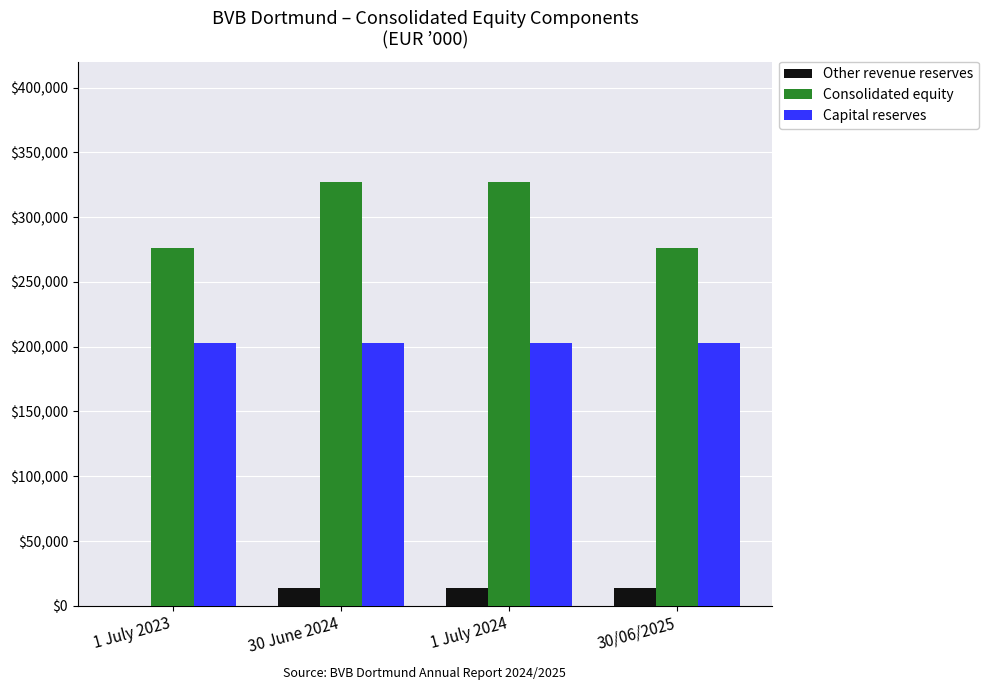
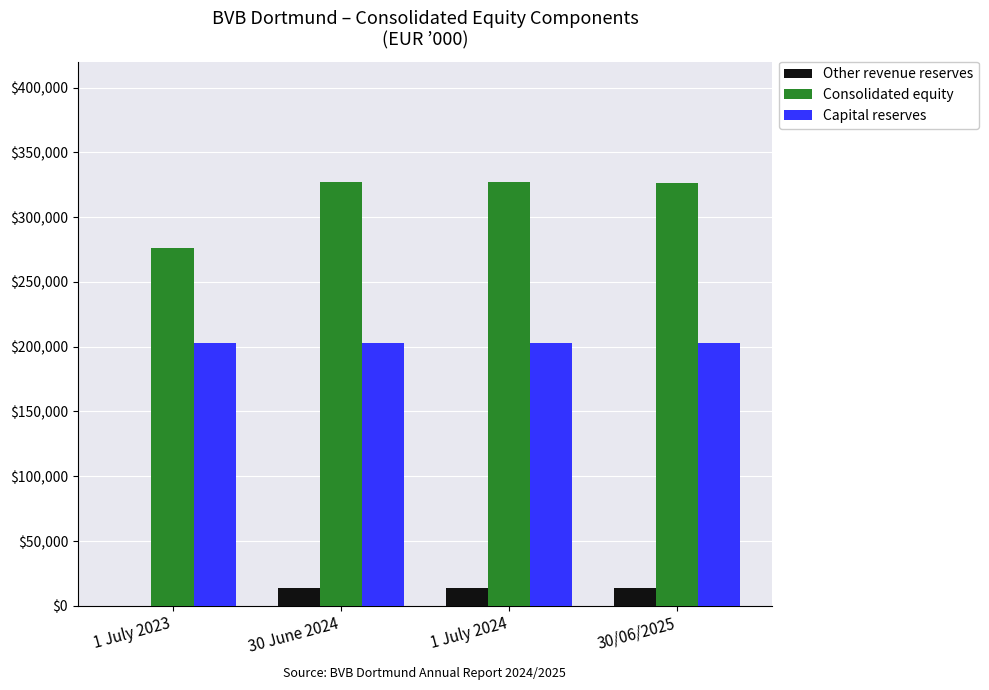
  {
    "Other revenue reserves": {
      "1 July 2023": "$0",
      "30 June 2024": "$14,000",
      "1 July 2024": "$14,000",
      "30/06/2025": "$13,000"
    },
    "Consolidated equity": {
      "1 July 2023": "$276,000",
      "30 June 2024": "$327,000",
      "1 July 2024": "$327,000",
-     "30/06/2025": "$276,000"
+     "30/06/2025": "$326,000"
    },
    "Capital reserves": {
      "1 July 2023": "$203,000",
      "30 June 2024": "$203,000",
      "1 July 2024": "$203,000",
      "30/06/2025": "$203,000"
    }
  }
